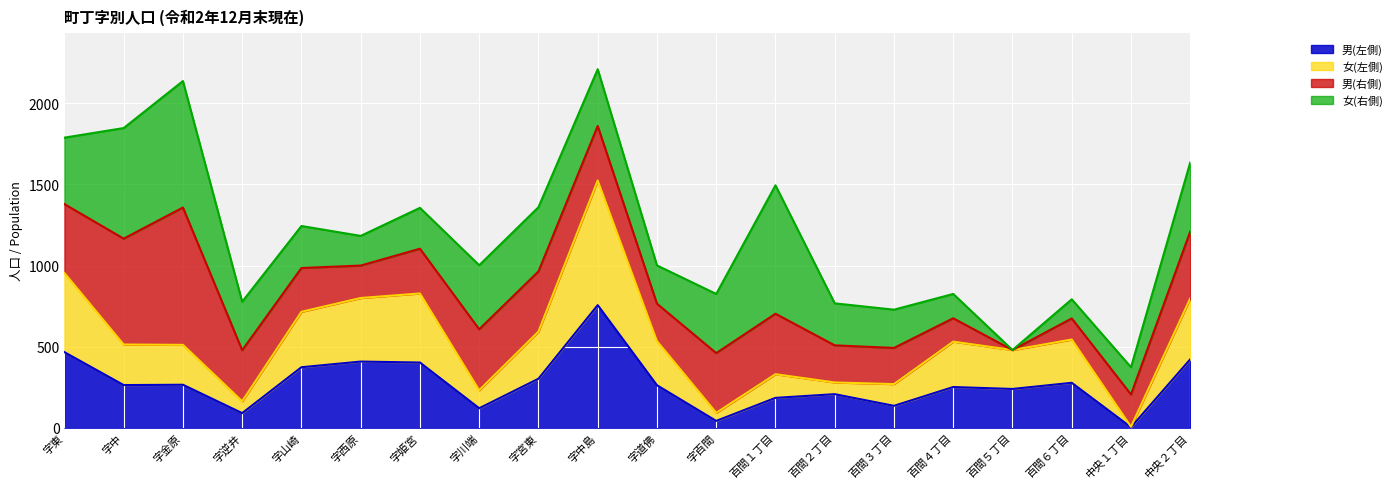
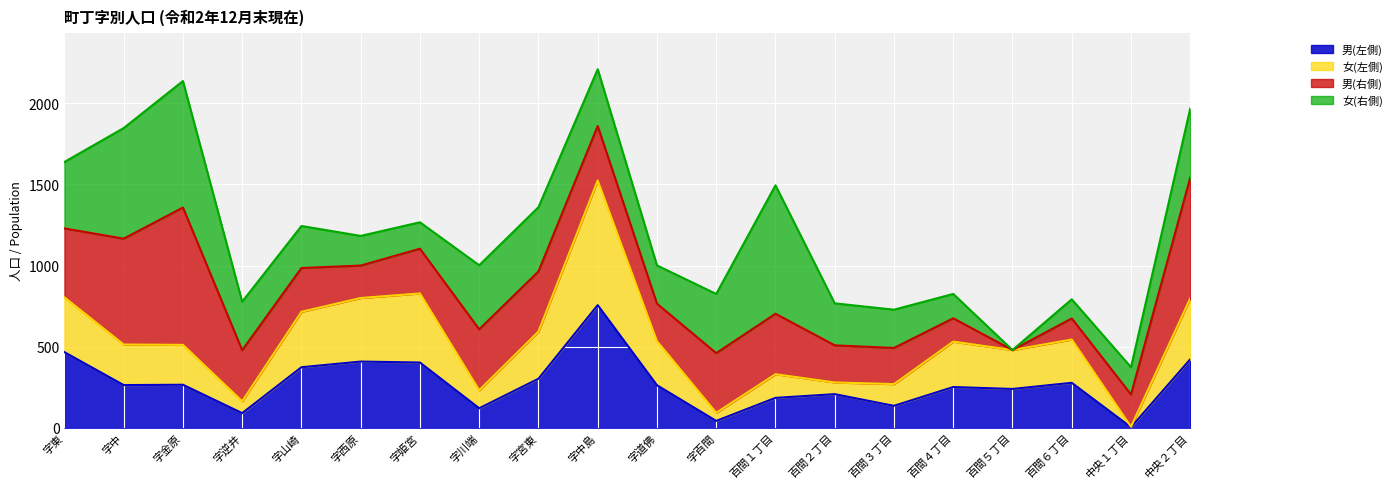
  {
    "男(左側)": {
      "字東": 470,
      "字中": 260,
      "字金原": 270,
      "字逆井": 90,
      "字山崎": 370,
      "字西原": 410,
      "字姫宮": 400,
      "字川端": 120,
      "字宮東": 300,
      "字中島": 760,
      "字道佛": 260,
      "字百間": 40,
      "百間１丁目": 180,
      "百間２丁目": 210,
      "百間３丁目": 140,
      "百間４丁目": 250,
      "百間５丁目": 240,
      "百間６丁目": 280,
      "中央２丁目": 420
    },
    "女(左側)": {
-     "字東": 490,
+     "字東": 340,
      "字中": 250,
      "字金原": 250,
      "字逆井": 70,
      "字山崎": 340,
      "字西原": 390,
      "字姫宮": 430,
      "字川端": 110,
      "字宮東": 290,
      "字中島": 770,
      "字道佛": 270,
      "字百間": 50,
      "百間１丁目": 150,
      "百間２丁目": 70,
      "百間３丁目": 130,
      "百間４丁目": 280,
      "百間６丁目": 270,
      "中央２丁目": 380
    },
    "男(右側)": {
      "字東": 430,
      "字中": 650,
      "字金原": 850,
      "字逆井": 320,
      "字山崎": 270,
      "字西原": 200,
      "字姫宮": 280,
      "字川端": 380,
      "字宮東": 370,
      "字中島": 340,
      "字道佛": 230,
      "字百間": 370,
      "百間１丁目": 370,
      "百間２丁目": 230,
      "百間３丁目": 220,
      "百間４丁目": 140,
      "百間６丁目": 130,
      "中央１丁目": 200,
-     "中央２丁目": 410
+     "中央２丁目": 750
    },
    "女(右側)": {
      "字東": 410,
      "字中": 680,
      "字金原": 780,
      "字逆井": 300,
      "字山崎": 260,
      "字西原": 180,
-     "字姫宮": 250,
+     "字姫宮": 160,
      "字川端": 400,
      "字宮東": 400,
      "字中島": 350,
      "字道佛": 240,
      "字百間": 370,
      "百間１丁目": 790,
      "百間２丁目": 260,
      "百間３丁目": 240,
      "百間４丁目": 150,
      "百間６丁目": 120,
      "中央１丁目": 170,
      "中央２丁目": 430
    }
  }
